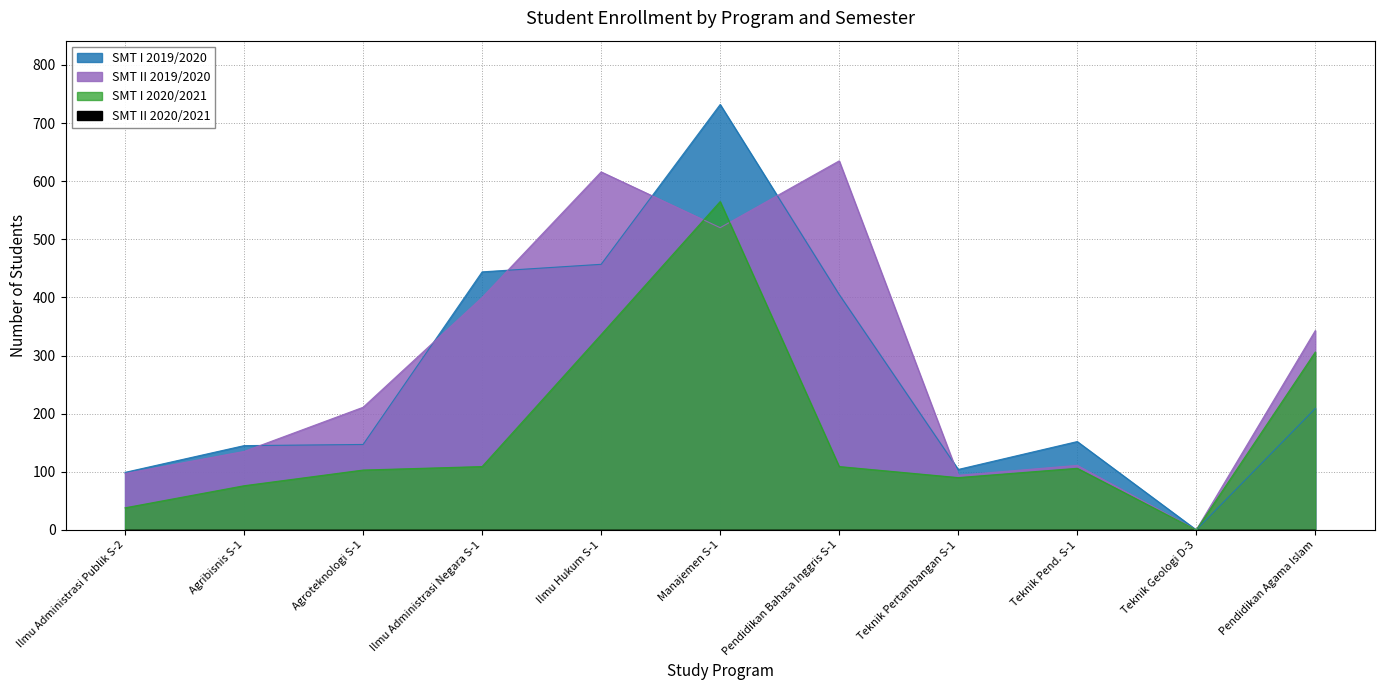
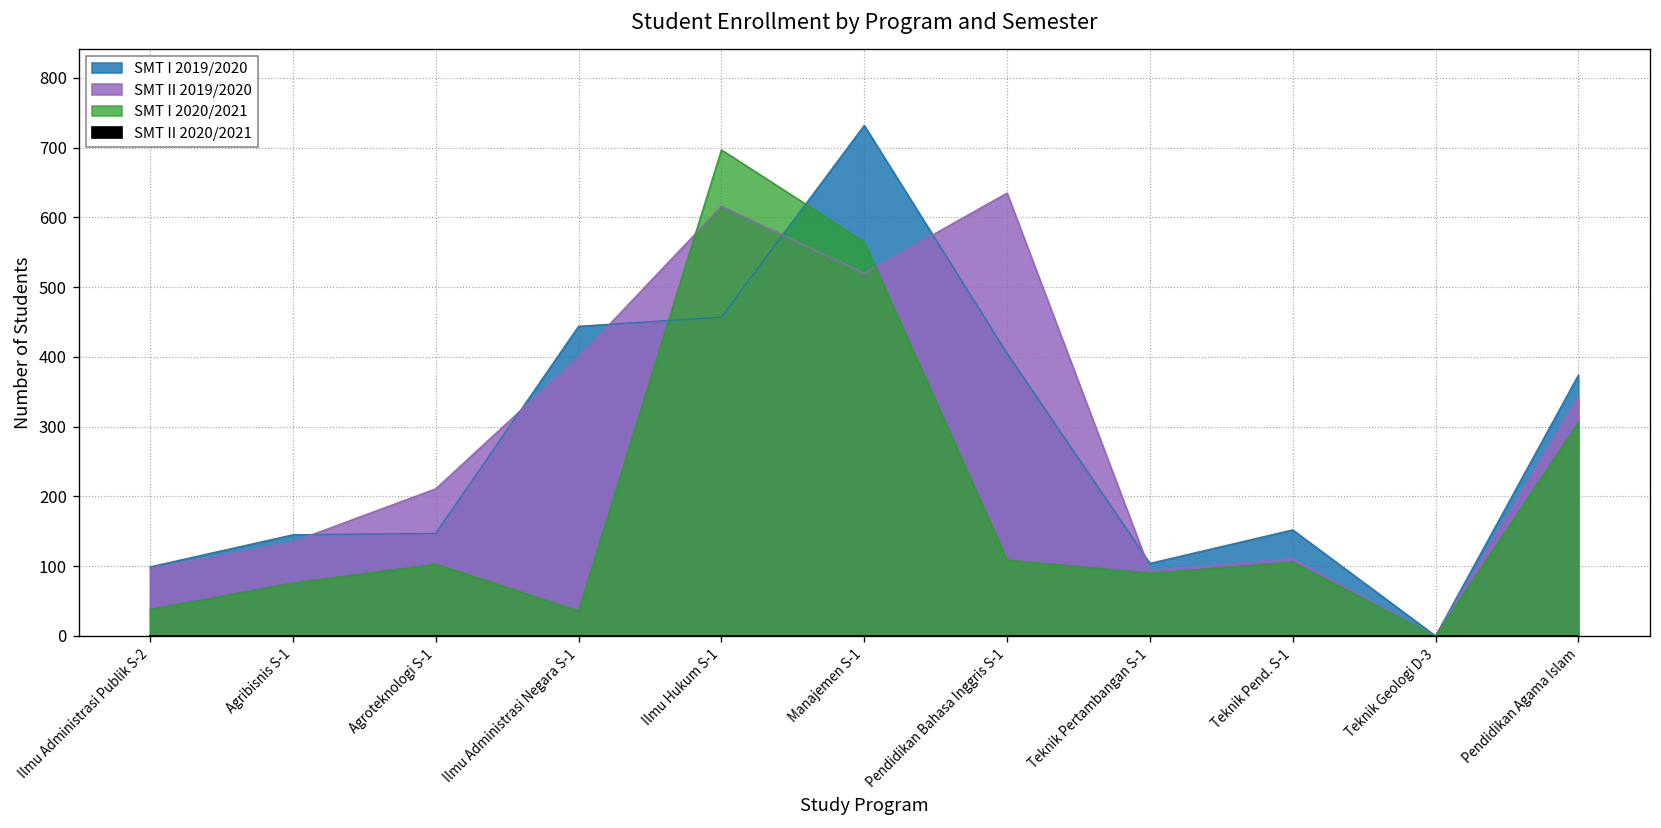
  {
    "SMT I 2019/2020": {
      "Agribisnis S-1": 150,
      "Agroteknologi S-1": 150,
      "Ilmu Administrasi Negara S-1": 440,
      "Ilmu Hukum S-1": 460,
      "Manajemen S-1": 730,
      "Pendidikan Bahasa Inggris S-1": 410,
      "Teknik Pertambangan S-1": 100,
      "Teknik Pend. S-1": 150,
-     "Pendidikan Agama Islam": 210
+     "Pendidikan Agama Islam": 370
    },
    "SMT II 2019/2020": {
      "Agribisnis S-1": 140,
      "Agroteknologi S-1": 210,
      "Ilmu Administrasi Negara S-1": 400,
      "Ilmu Hukum S-1": 620,
      "Manajemen S-1": 520,
      "Pendidikan Bahasa Inggris S-1": 640,
      "Teknik Pend. S-1": 110,
      "Pendidikan Agama Islam": 340
    },
    "SMT I 2020/2021": {
      "Ilmu Administrasi Publik S-2": 40,
      "Agribisnis S-1": 80,
      "Agroteknologi S-1": 100,
-     "Ilmu Administrasi Negara S-1": 110,
-     "Ilmu Hukum S-1": 340,
+     "Ilmu Administrasi Negara S-1": 40,
+     "Ilmu Hukum S-1": 700,
      "Manajemen S-1": 570,
      "Pendidikan Bahasa Inggris S-1": 110,
      "Teknik Pend. S-1": 110,
      "Pendidikan Agama Islam": 310
    },
    "SMT II 2020/2021": {
      "Ilmu Administrasi Publik S-2": 0,
      "Agribisnis S-1": 0,
      "Agroteknologi S-1": 0,
      "Ilmu Administrasi Negara S-1": 0,
      "Ilmu Hukum S-1": 0,
      "Manajemen S-1": 0,
      "Pendidikan Bahasa Inggris S-1": 0,
      "Teknik Pertambangan S-1": 0,
      "Teknik Pend. S-1": 0,
      "Pendidikan Agama Islam": 0
    }
  }
